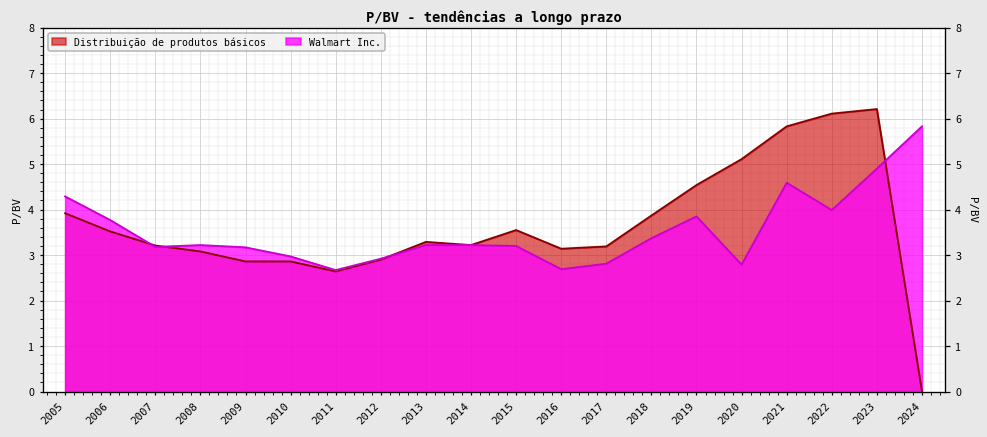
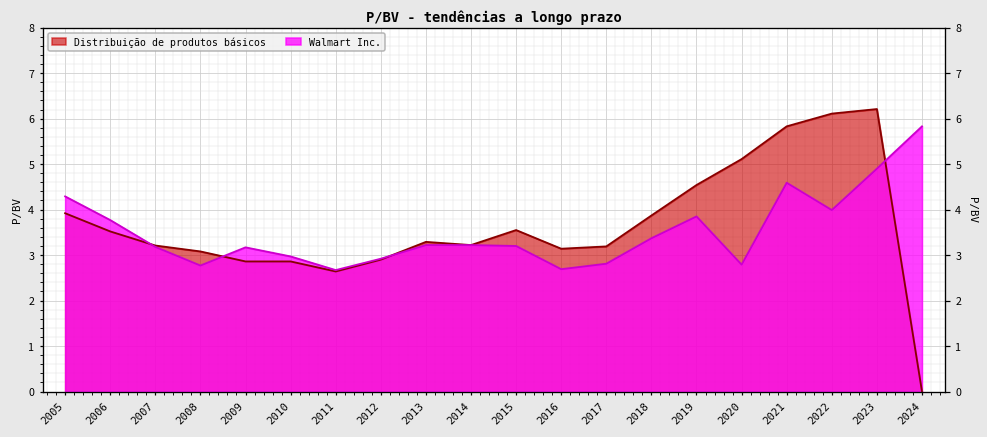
  {
    "Distribuição de produtos básicos": {
      "2005": 3.9,
      "2006": 3.5,
      "2008": 3.1,
      "2009": 2.9,
      "2010": 2.9,
      "2013": 3.3,
      "2015": 3.6,
      "2016": 3.1,
      "2017": 3.2,
      "2018": 3.9,
      "2019": 4.5,
      "2020": 5.1,
      "2021": 5.8,
      "2022": 6.1,
      "2023": 6.2,
      "2024": 0.0
    },
    "Walmart Inc.": {
      "2005": 4.3,
      "2006": 3.8,
-     "2008": 3.2,
+     "2008": 2.8,
      "2009": 3.2,
      "2010": 3.0,
      "2013": 3.2,
      "2015": 3.2,
      "2016": 2.7,
      "2017": 2.8,
      "2018": 3.4,
      "2019": 3.9,
      "2020": 2.8,
      "2021": 4.6,
      "2022": 4.0,
      "2023": 4.9,
      "2024": 5.8
    }
  }
